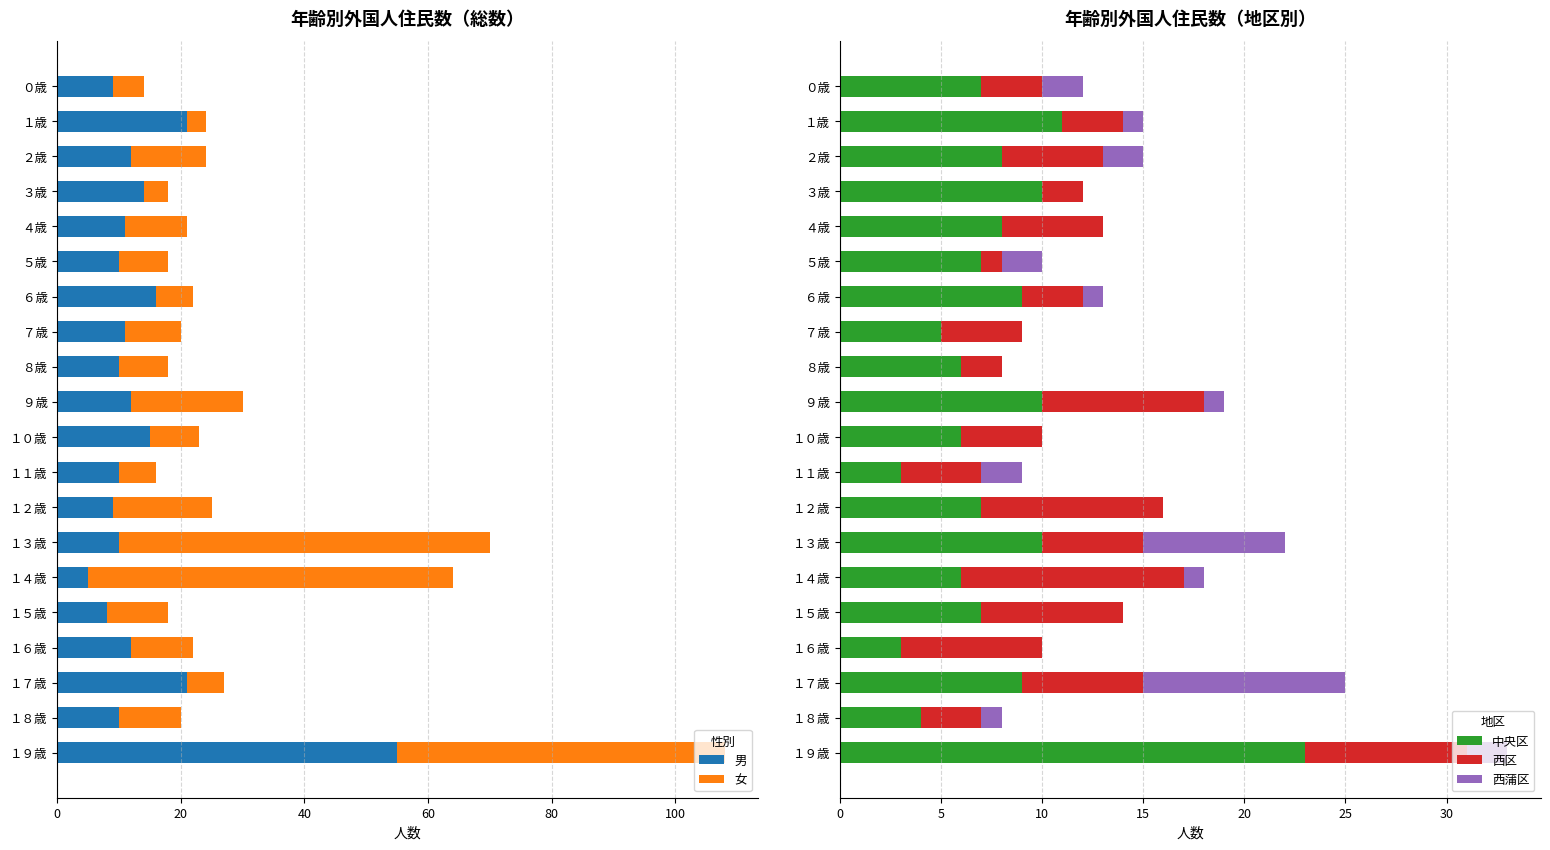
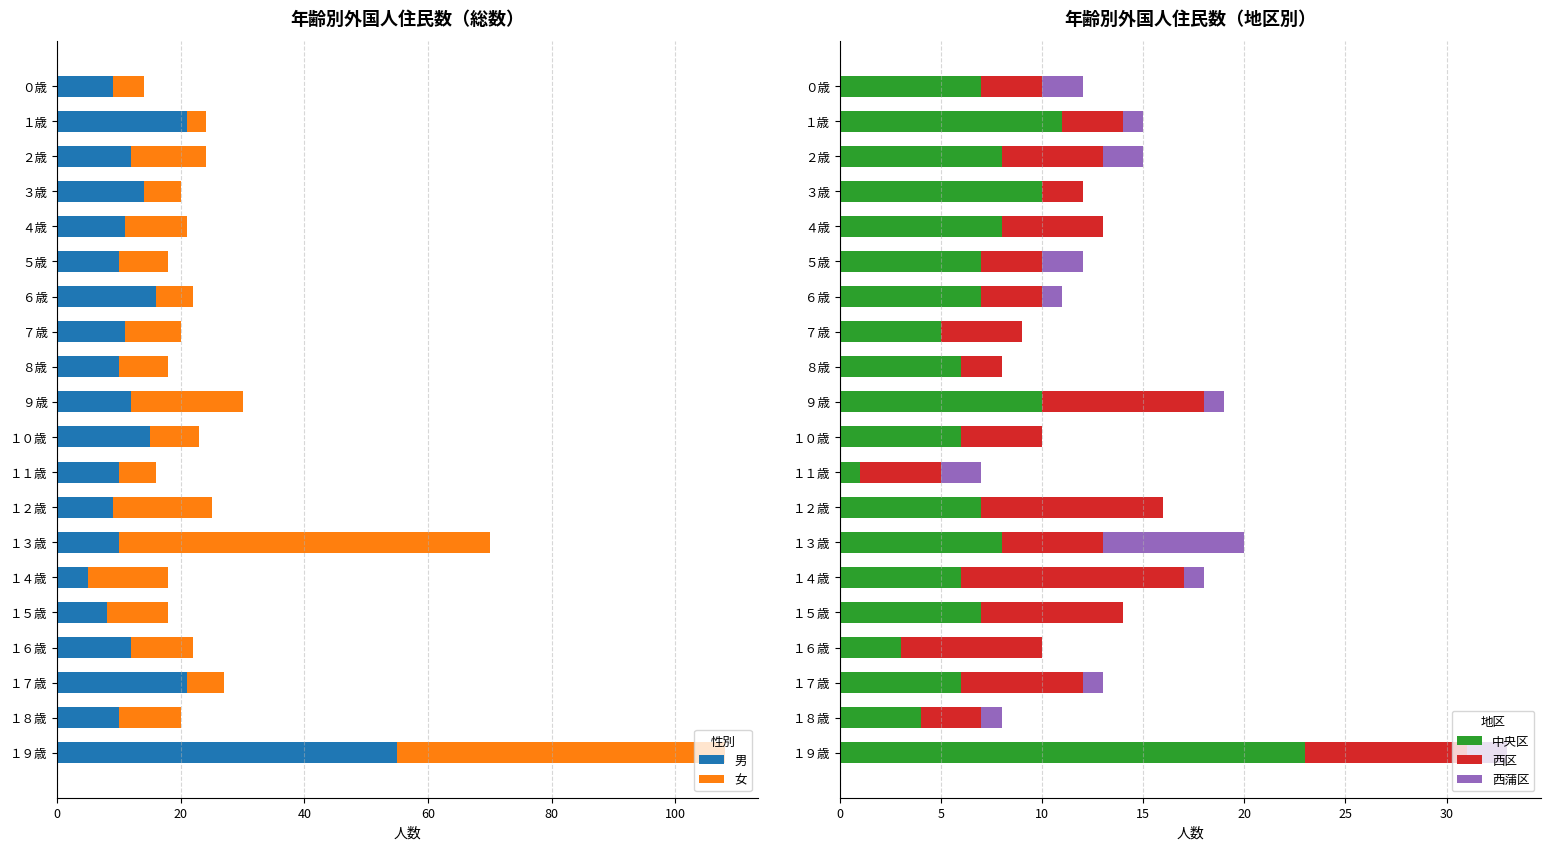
  {
    "年齢別外国人住民数（総数）": {
      "男": {
        "０歳": 9,
        "１歳": 21,
        "２歳": 12,
        "３歳": 14,
        "４歳": 11,
        "５歳": 10,
        "６歳": 16,
        "７歳": 11,
        "８歳": 10,
        "９歳": 12,
        "１０歳": 15,
        "１１歳": 10,
        "１２歳": 9,
        "１３歳": 10,
        "１４歳": 5,
        "１５歳": 8,
        "１６歳": 12,
        "１７歳": 21,
        "１８歳": 10,
        "１９歳": 55
      },
      "女": {
        "０歳": 5,
        "１歳": 3,
        "２歳": 12,
-       "３歳": 4,
+       "３歳": 6,
        "４歳": 10,
        "５歳": 8,
        "６歳": 6,
        "７歳": 9,
        "８歳": 8,
        "９歳": 18,
        "１０歳": 8,
        "１１歳": 6,
        "１２歳": 16,
        "１３歳": 60,
-       "１４歳": 59,
+       "１４歳": 13,
        "１５歳": 10,
        "１６歳": 10,
        "１７歳": 6,
        "１８歳": 10
      }
    },
    "年齢別外国人住民数（地区別）": {
      "中央区": {
        "０歳": 7,
        "１歳": 11,
        "２歳": 8,
        "３歳": 10,
        "４歳": 8,
        "５歳": 7,
-       "６歳": 9,
+       "６歳": 7,
        "７歳": 5,
        "８歳": 6,
        "９歳": 10,
        "１０歳": 6,
-       "１１歳": 3,
+       "１１歳": 1,
        "１２歳": 7,
-       "１３歳": 10,
+       "１３歳": 8,
        "１４歳": 6,
        "１５歳": 7,
        "１６歳": 3,
-       "１７歳": 9,
+       "１７歳": 6,
        "１８歳": 4,
        "１９歳": 23
      },
      "西区": {
        "０歳": 3,
        "１歳": 3,
        "２歳": 5,
        "３歳": 2,
        "４歳": 5,
-       "５歳": 1,
+       "５歳": 3,
        "６歳": 3,
        "７歳": 4,
        "８歳": 2,
        "９歳": 8,
        "１０歳": 4,
        "１１歳": 4,
        "１２歳": 9,
        "１３歳": 5,
        "１４歳": 11,
        "１５歳": 7,
        "１６歳": 7,
        "１７歳": 6,
        "１８歳": 3
      },
      "西蒲区": {
        "０歳": 2,
        "１歳": 1,
        "２歳": 2,
        "３歳": 0,
        "４歳": 0,
        "５歳": 2,
        "６歳": 1,
        "７歳": 0,
        "８歳": 0,
        "９歳": 1,
        "１０歳": 0,
        "１１歳": 2,
        "１２歳": 0,
        "１３歳": 7,
        "１４歳": 1,
        "１５歳": 0,
        "１６歳": 0,
-       "１７歳": 10,
+       "１７歳": 1,
        "１８歳": 1
      }
    }
  }
